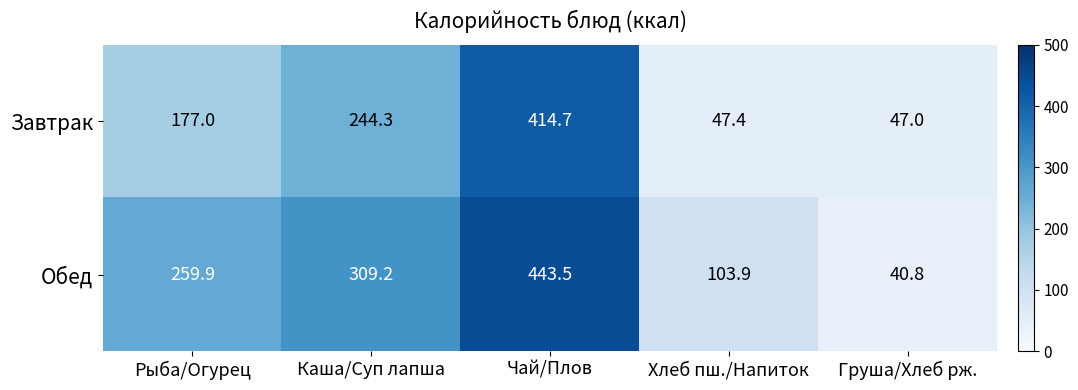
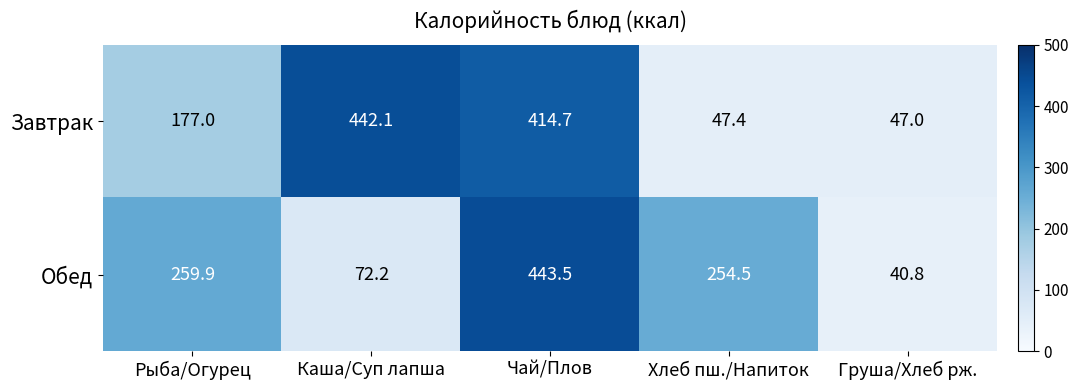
  {
    "Завтрак": {
      "Рыба/Огурец": 177.0,
-     "Каша/Суп лапша": 244.3,
+     "Каша/Суп лапша": 442.1,
      "Чай/Плов": 414.7,
      "Хлеб пш./Напиток": 47.4,
      "Груша/Хлеб рж.": 47.0
    },
    "Обед": {
      "Рыба/Огурец": 259.9,
-     "Каша/Суп лапша": 309.2,
+     "Каша/Суп лапша": 72.2,
      "Чай/Плов": 443.5,
-     "Хлеб пш./Напиток": 103.9,
+     "Хлеб пш./Напиток": 254.5,
      "Груша/Хлеб рж.": 40.8
    }
  }
